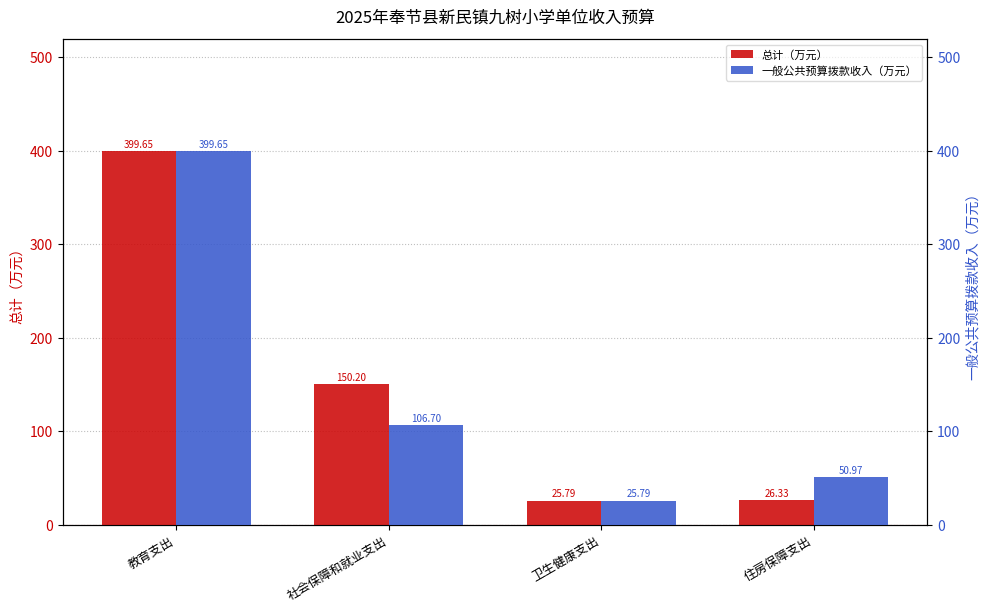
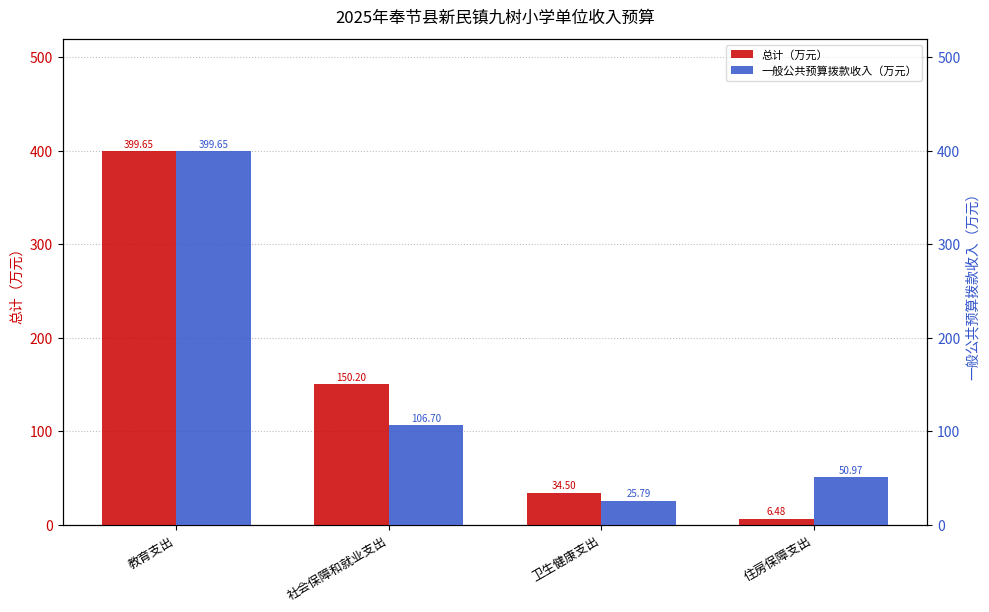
  {
    "总计（万元）": {
      "教育支出": 399.65,
      "社会保障和就业支出": 150.20,
-     "卫生健康支出": 25.79,
-     "住房保障支出": 26.33
+     "卫生健康支出": 34.50,
+     "住房保障支出": 6.48
    },
    "一般公共预算拨款收入（万元）": {
      "教育支出": 399.65,
      "社会保障和就业支出": 106.70,
      "卫生健康支出": 25.79,
      "住房保障支出": 50.97
    }
  }
